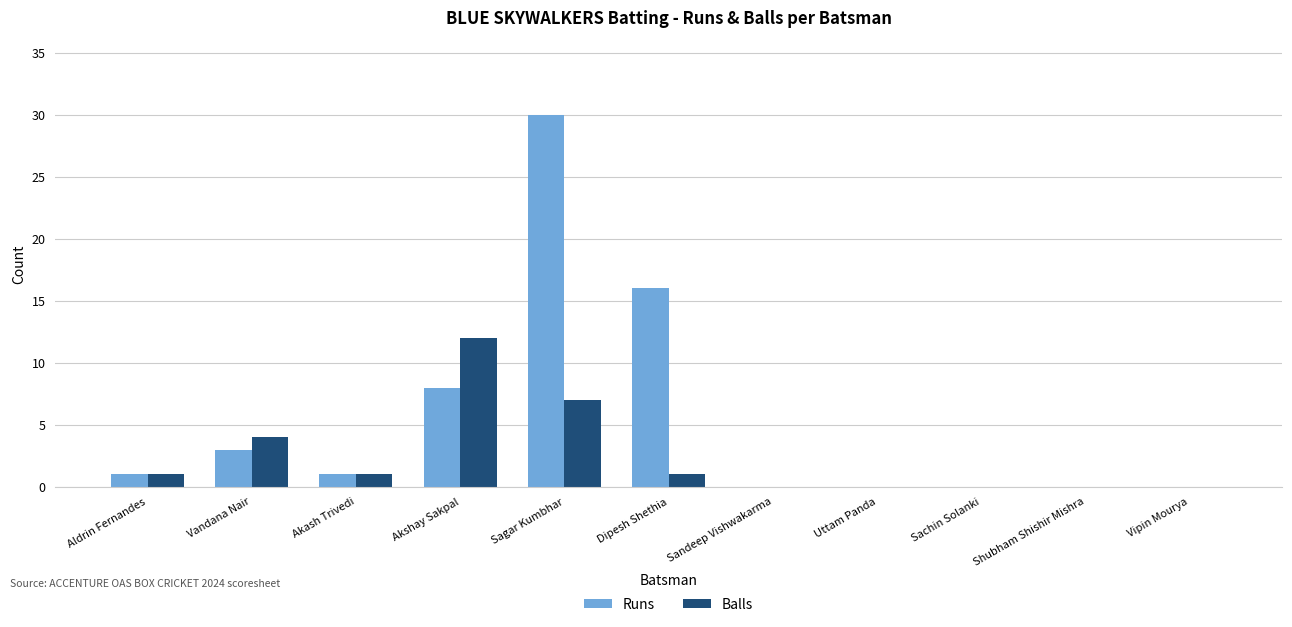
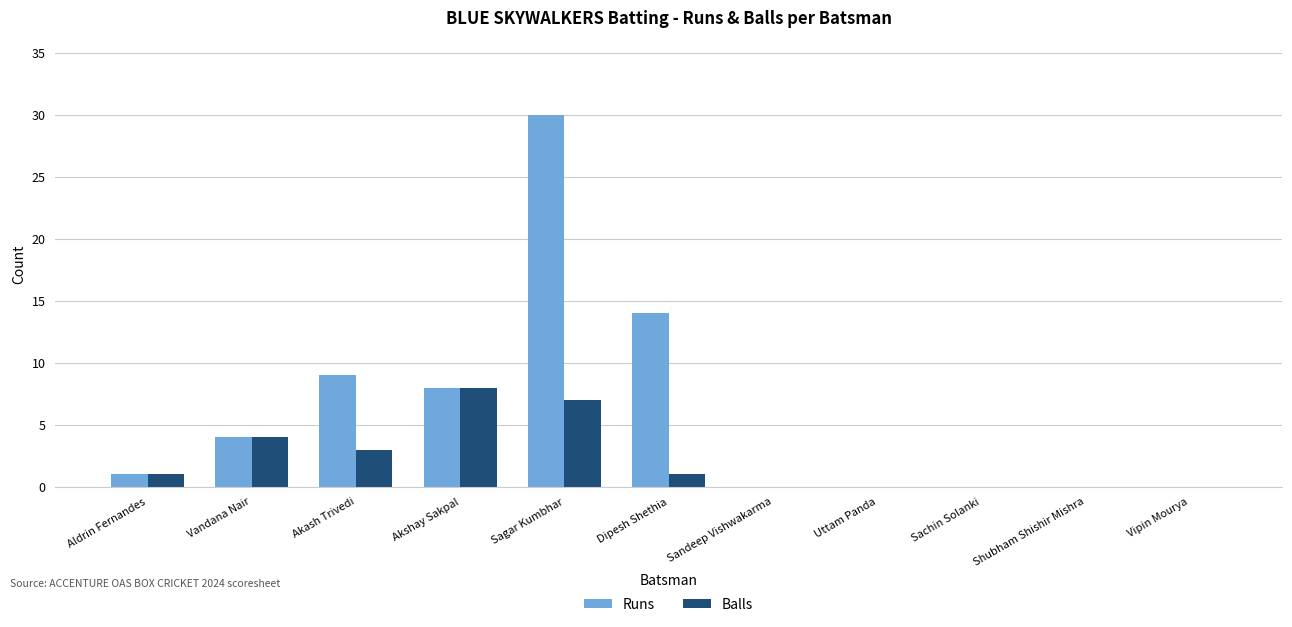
  {
    "Runs": {
      "Aldrin Fernandes": 1,
-     "Vandana Nair": 3,
-     "Akash Trivedi": 1,
+     "Vandana Nair": 4,
+     "Akash Trivedi": 9,
      "Akshay Sakpal": 8,
      "Sagar Kumbhar": 30,
-     "Dipesh Shethia": 16,
+     "Dipesh Shethia": 14,
      "Sandeep Vishwakarma": 0,
      "Uttam Panda": 0,
      "Sachin Solanki": 0,
      "Shubham Shishir Mishra": 0,
      "Vipin Mourya": 0
    },
    "Balls": {
      "Aldrin Fernandes": 1,
      "Vandana Nair": 4,
-     "Akash Trivedi": 1,
-     "Akshay Sakpal": 12,
+     "Akash Trivedi": 3,
+     "Akshay Sakpal": 8,
      "Sagar Kumbhar": 7,
      "Dipesh Shethia": 1,
      "Sandeep Vishwakarma": 0,
      "Uttam Panda": 0,
      "Sachin Solanki": 0,
      "Shubham Shishir Mishra": 0,
      "Vipin Mourya": 0
    }
  }
